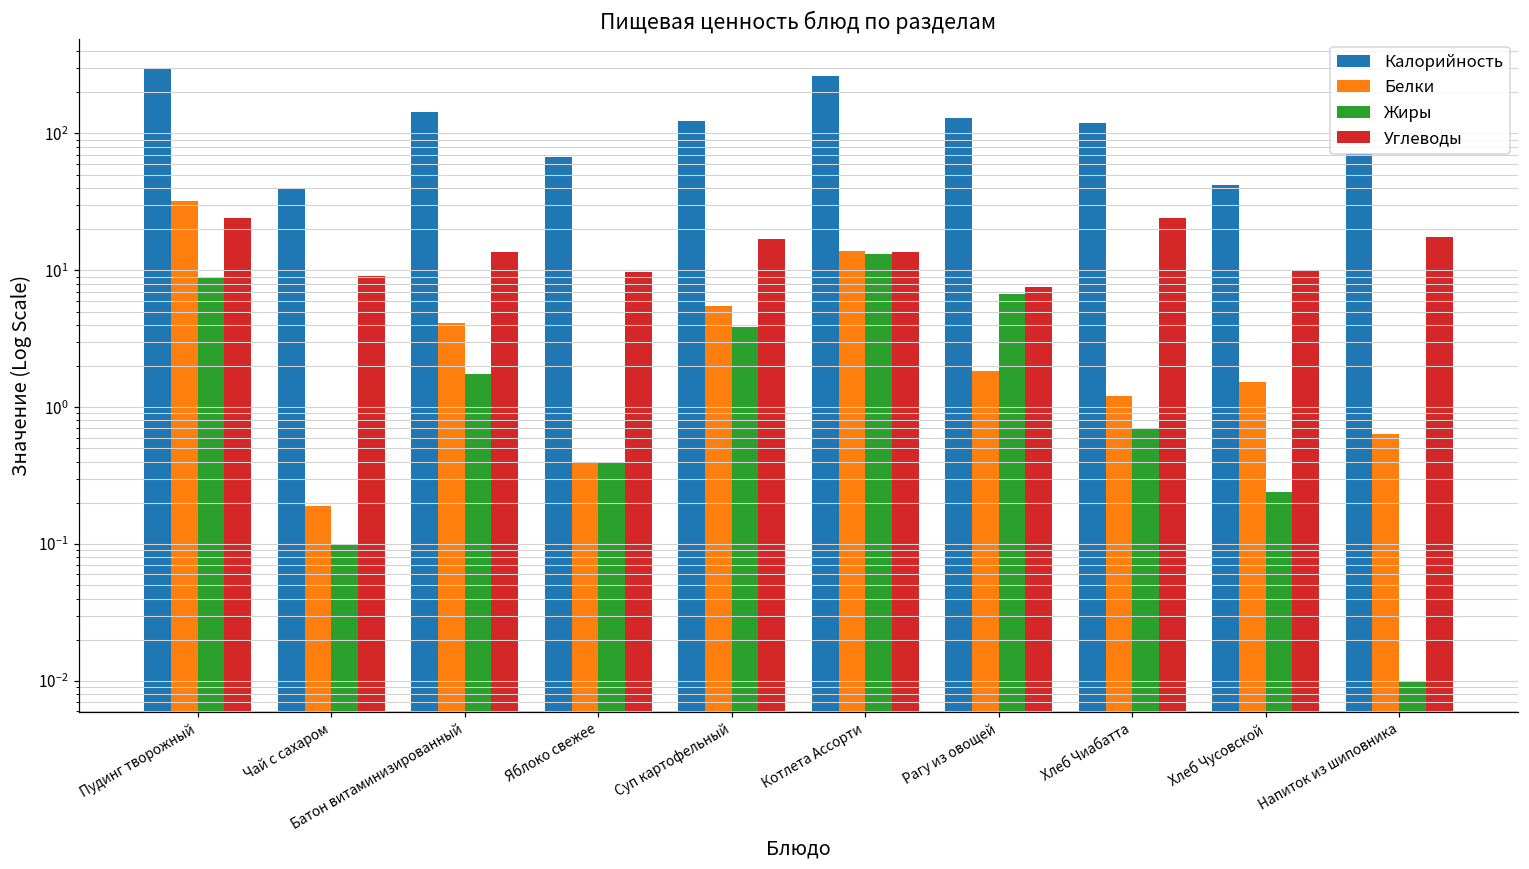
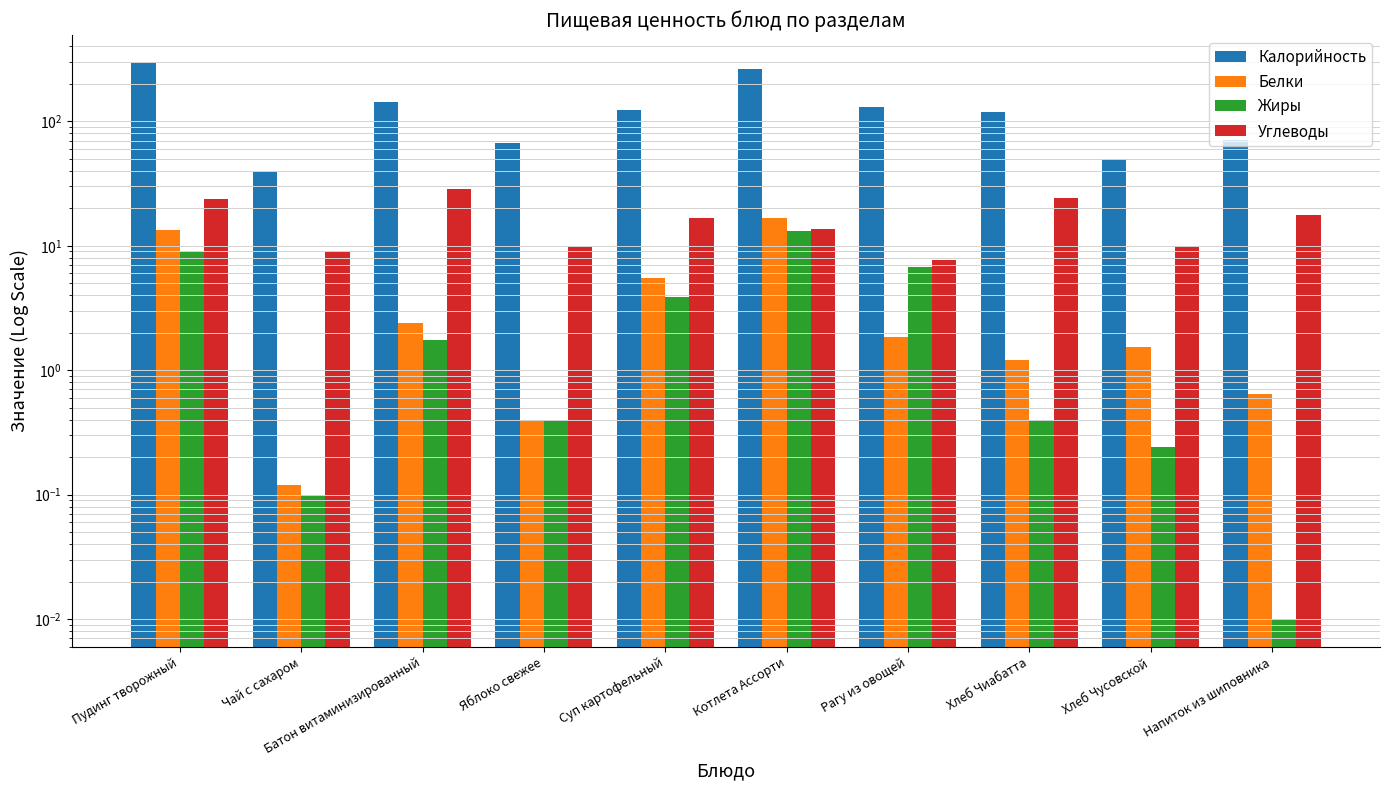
  {
    "Калорийность": {
      "Пудинг творожный": 290,
      "Чай с сахаром": 39,
      "Батон витаминизированный": 140,
      "Яблоко свежее": 70,
      "Суп картофельный": 120,
      "Котлета Ассорти": 260,
      "Рагу из овощей": 130,
      "Хлеб Чиабатта": 120,
-     "Хлеб Чусовской": 42
+     "Хлеб Чусовской": 50
    },
    "Белки": {
-     "Пудинг творожный": 32,
-     "Чай с сахаром": 0.19,
-     "Батон витаминизированный": 4.2,
+     "Пудинг творожный": 13,
+     "Чай с сахаром": 0.12,
+     "Батон витаминизированный": 2.4,
      "Яблоко свежее": 0.40,
      "Суп картофельный": 5,
-     "Котлета Ассорти": 14,
+     "Котлета Ассорти": 17,
      "Рагу из овощей": 1.8,
      "Хлеб Чиабатта": 1.2,
      "Хлеб Чусовской": 1.5,
      "Напиток из шиповника": 0.6
    },
    "Жиры": {
      "Пудинг творожный": 9,
      "Чай с сахаром": 0.1,
      "Батон витаминизированный": 1.8,
      "Яблоко свежее": 0.4,
      "Суп картофельный": 3.9,
      "Котлета Ассорти": 13,
      "Рагу из овощей": 7,
-     "Хлеб Чиабатта": 0.7,
+     "Хлеб Чиабатта": 0.4,
      "Хлеб Чусовской": 0.24,
      "Напиток из шиповника": 0.010
    },
    "Углеводы": {
      "Пудинг творожный": 24,
      "Чай с сахаром": 9,
-     "Батон витаминизированный": 14,
+     "Батон витаминизированный": 29,
      "Яблоко свежее": 10,
      "Суп картофельный": 17,
      "Котлета Ассорти": 14,
      "Рагу из овощей": 8,
      "Хлеб Чиабатта": 24,
      "Хлеб Чусовской": 10,
      "Напиток из шиповника": 18
    }
  }
